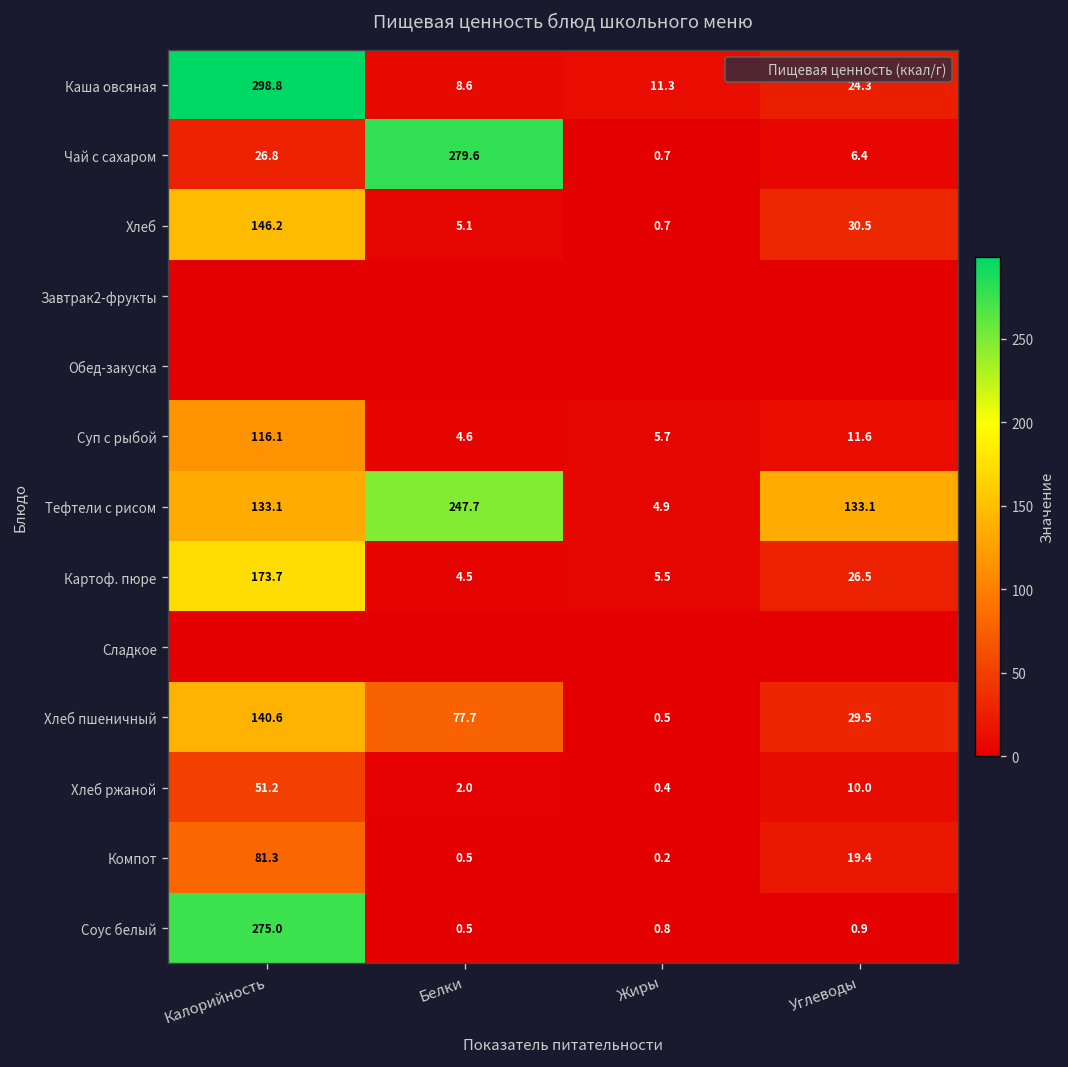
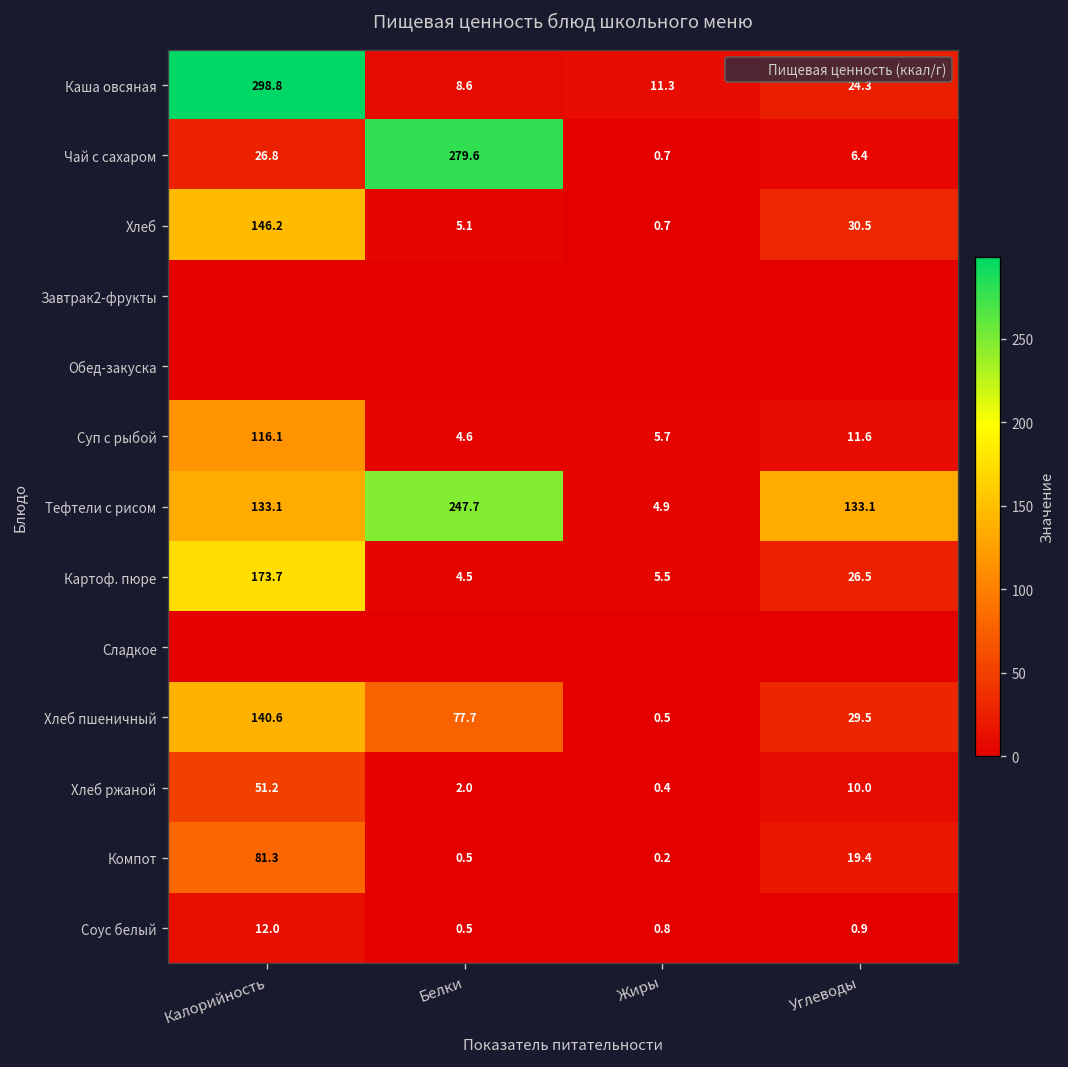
  {
    "Каша овсяная": {
      "Калорийность": 298.8,
      "Белки": 8.6,
      "Жиры": 11.3
    },
    "Чай с сахаром": {
      "Калорийность": 26.8,
      "Белки": 279.6,
      "Жиры": 0.7,
      "Углеводы": 6.4
    },
    "Хлеб": {
      "Калорийность": 146.2,
      "Белки": 5.1,
      "Жиры": 0.7,
      "Углеводы": 30.5
    },
    "Суп с рыбой": {
      "Калорийность": 116.1,
      "Белки": 4.6,
      "Жиры": 5.7,
      "Углеводы": 11.6
    },
    "Тефтели с рисом": {
      "Калорийность": 133.1,
      "Белки": 247.7,
      "Жиры": 4.9,
      "Углеводы": 133.1
    },
    "Картоф. пюре": {
      "Калорийность": 173.7,
      "Белки": 4.5,
      "Жиры": 5.5,
      "Углеводы": 26.5
    },
    "Хлеб пшеничный": {
      "Калорийность": 140.6,
      "Белки": 77.7,
      "Жиры": 0.5,
      "Углеводы": 29.5
    },
    "Хлеб ржаной": {
      "Калорийность": 51.2,
      "Белки": 2.0,
      "Жиры": 0.4,
      "Углеводы": 10.0
    },
    "Компот": {
      "Калорийность": 81.3,
      "Белки": 0.5,
      "Жиры": 0.2,
      "Углеводы": 19.4
    },
    "Соус белый": {
-     "Калорийность": 275.0,
+     "Калорийность": 12.0,
      "Белки": 0.5,
      "Жиры": 0.8,
      "Углеводы": 0.9
    }
  }
